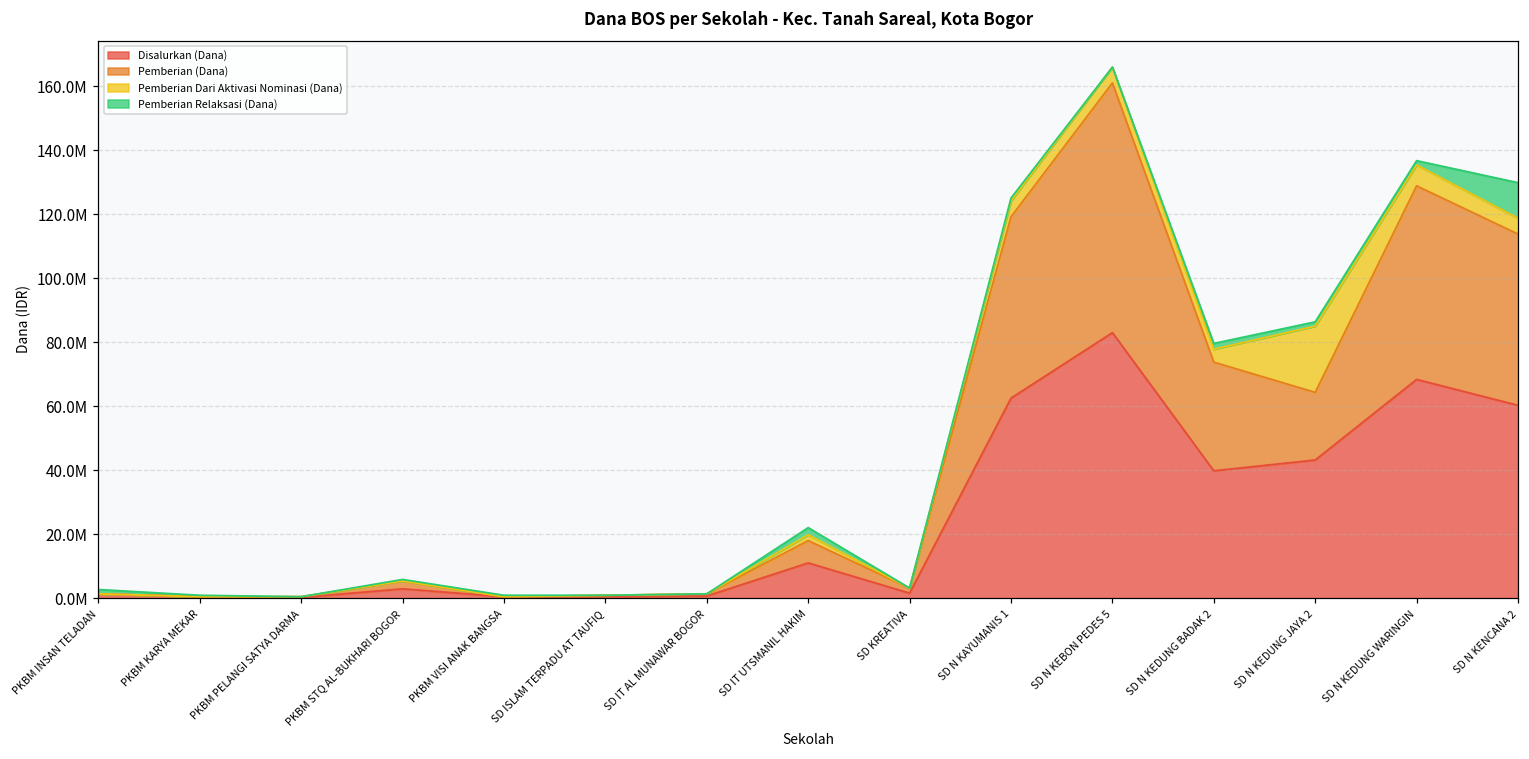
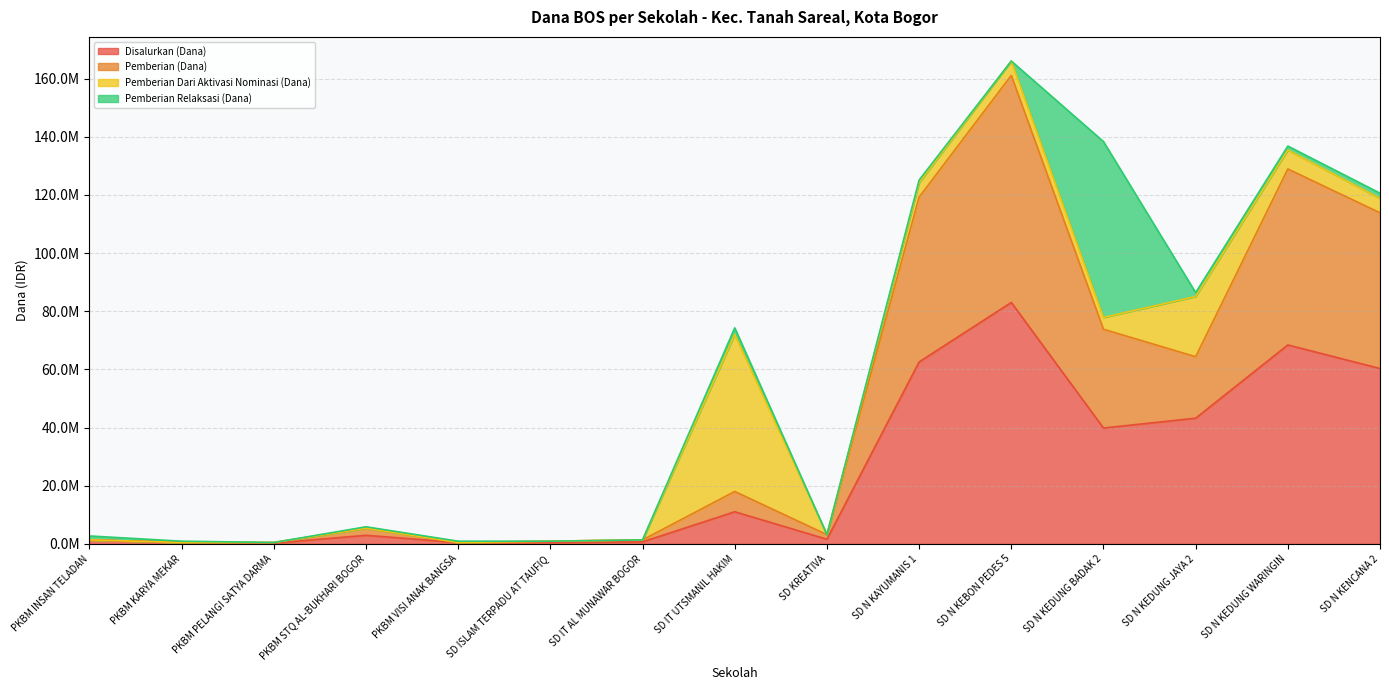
  {
    "Pemberian Dari Aktivasi Nominasi (Dana)": {
-     "SD IT UTSMANIL HAKIM": 2000000,
+     "SD IT UTSMANIL HAKIM": 54000000,
      "SD N KAYUMANIS 1": 5000000,
      "SD N KEDUNG BADAK 2": 4000000,
      "SD N KEDUNG JAYA 2": 21000000,
      "SD N KEDUNG WARINGIN": 7000000,
      "SD N KENCANA 2": 5000000
    },
    "Pemberian Relaksasi (Dana)": {
      "PKBM INSAN TELADAN": 1000000,
      "SD IT UTSMANIL HAKIM": 2000000,
      "SD N KAYUMANIS 1": 1000000,
-     "SD N KEDUNG BADAK 2": 2000000,
+     "SD N KEDUNG BADAK 2": 60000000,
      "SD N KEDUNG JAYA 2": 1000000,
      "SD N KEDUNG WARINGIN": 1000000,
-     "SD N KENCANA 2": 11000000
+     "SD N KENCANA 2": 2000000
    }
  }
